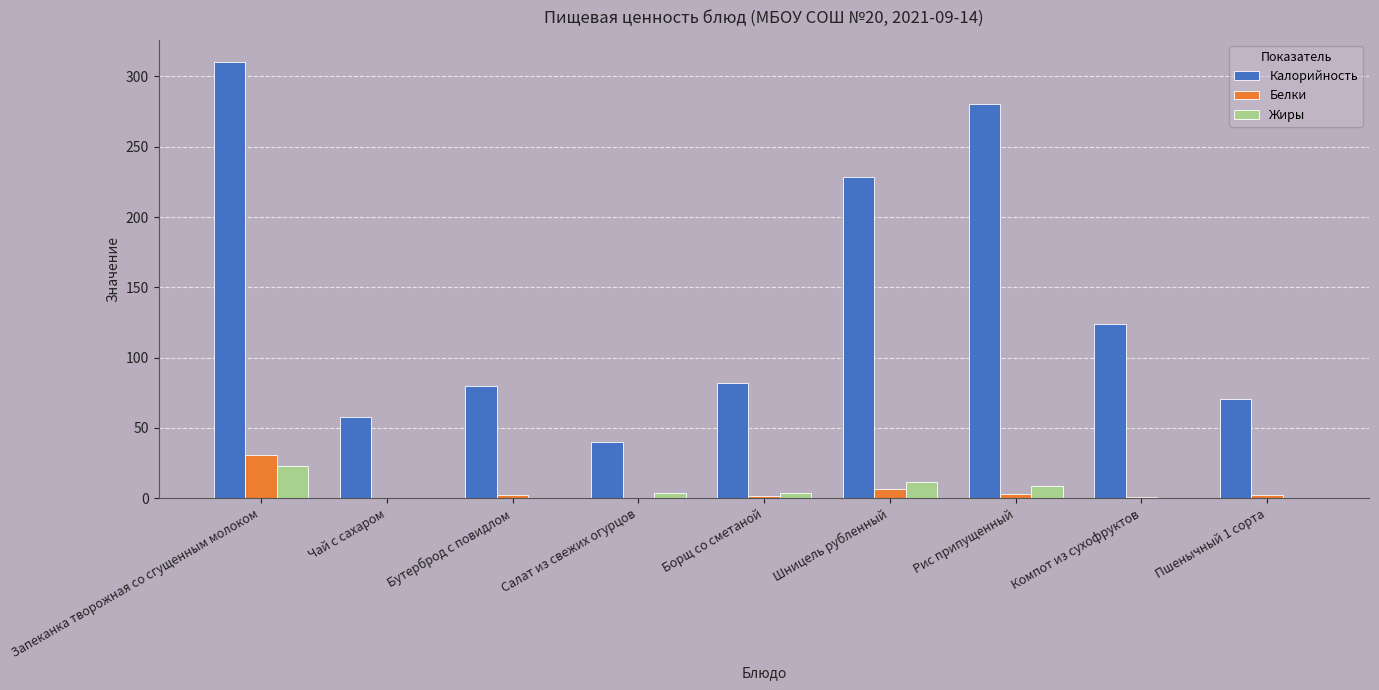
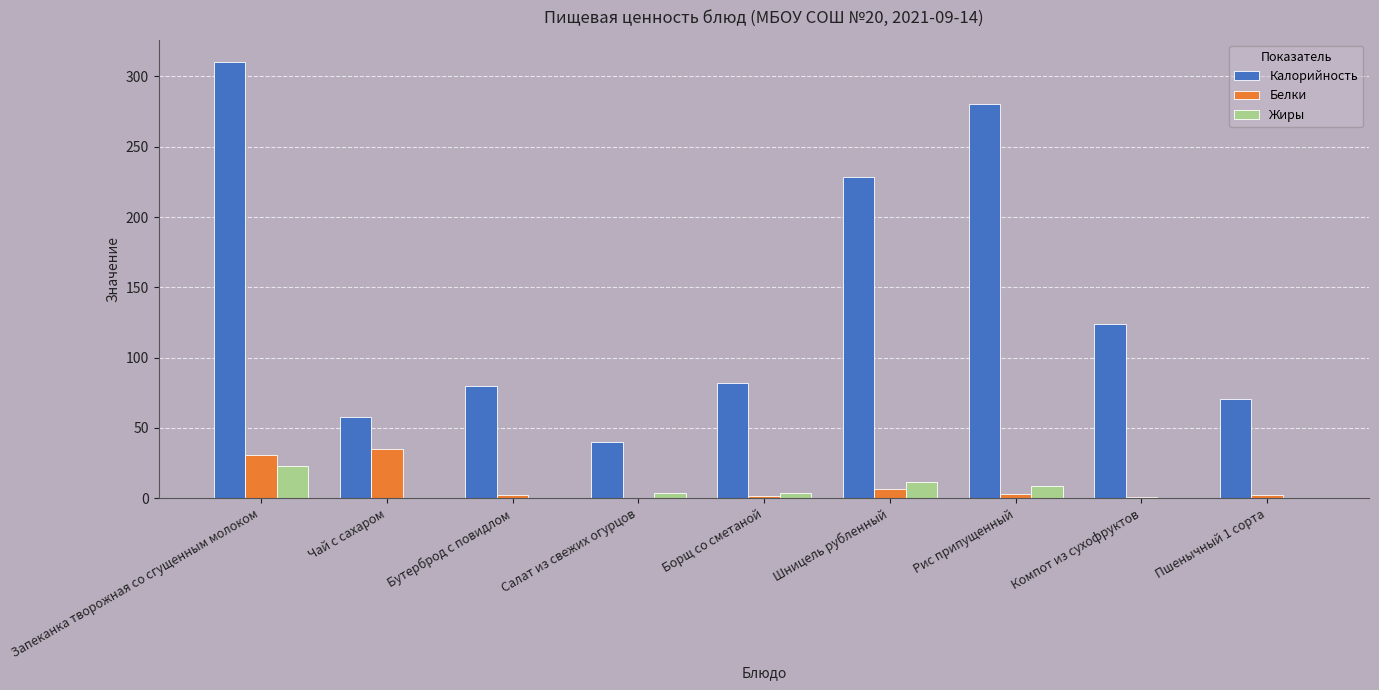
  {
    "Калорийность": {
      "Запеканка творожная со сгущенным молоком": 311,
      "Чай с сахаром": 58,
      "Бутерброд с повидлом": 80,
      "Салат из свежих огурцов": 40,
      "Борщ со сметаной": 82,
      "Шницель рубленный": 229,
      "Рис припущенный": 281,
      "Компот из сухофруктов": 124,
      "Пшенычный 1 сорта": 71
    },
    "Белки": {
      "Запеканка творожная со сгущенным молоком": 31,
-     "Чай с сахаром": 0,
+     "Чай с сахаром": 35,
      "Бутерброд с повидлом": 2,
      "Шницель рубленный": 6,
      "Рис припущенный": 3,
      "Пшенычный 1 сорта": 2
    },
    "Жиры": {
      "Запеканка творожная со сгущенным молоком": 23,
      "Чай с сахаром": 0,
      "Салат из свежих огурцов": 4,
      "Борщ со сметаной": 4,
      "Шницель рубленный": 12,
      "Рис припущенный": 9,
      "Компот из сухофруктов": 0
    }
  }
